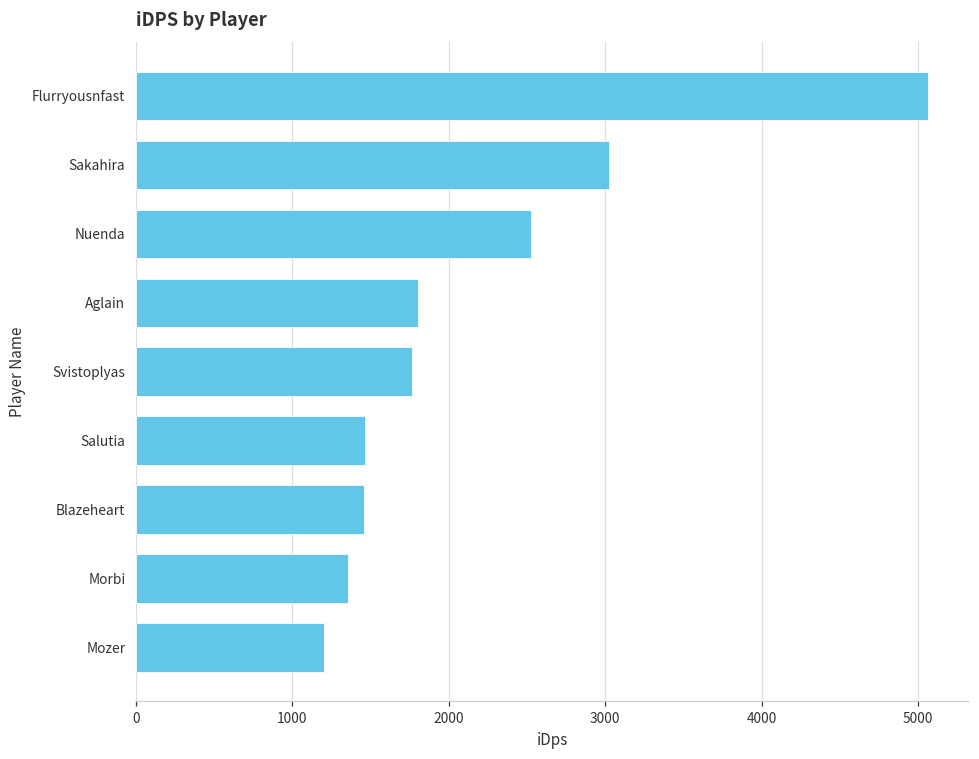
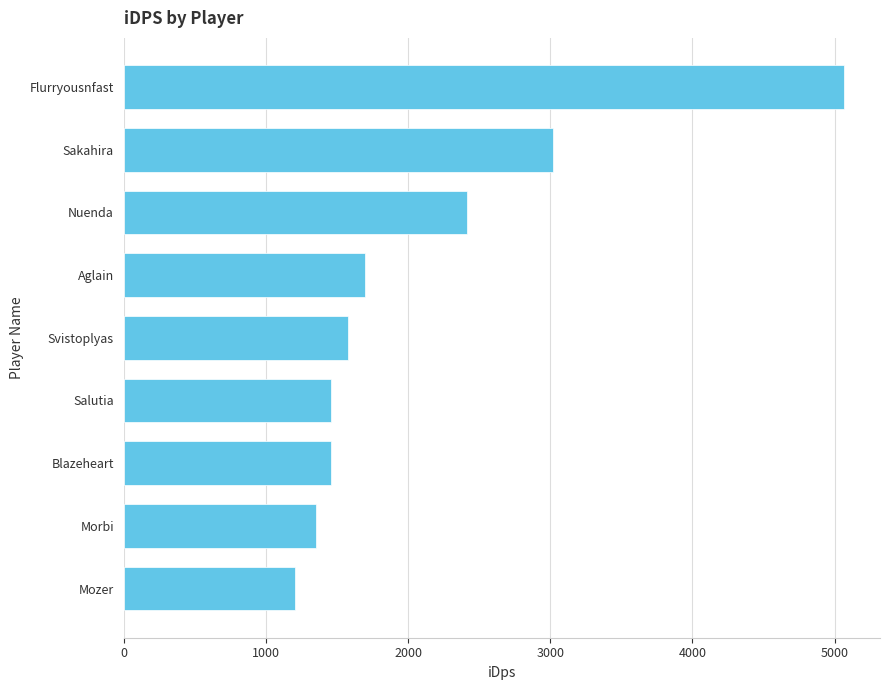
  {
    "Flurryousnfast": 5070,
    "Sakahira": 3020,
-   "Nuenda": 2520,
-   "Aglain": 1800,
-   "Svistoplyas": 1770,
+   "Nuenda": 2410,
+   "Aglain": 1690,
+   "Svistoplyas": 1580,
    "Salutia": 1460,
    "Blazeheart": 1460,
    "Morbi": 1360,
    "Mozer": 1200
  }
